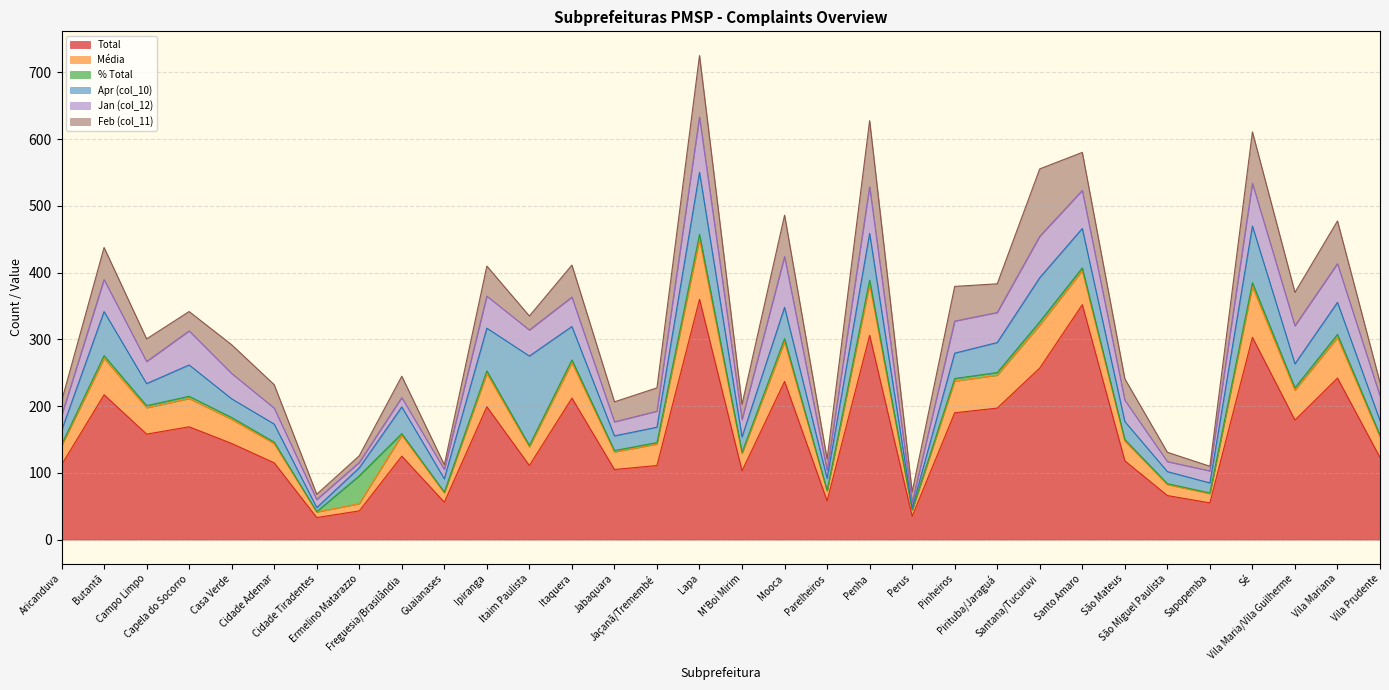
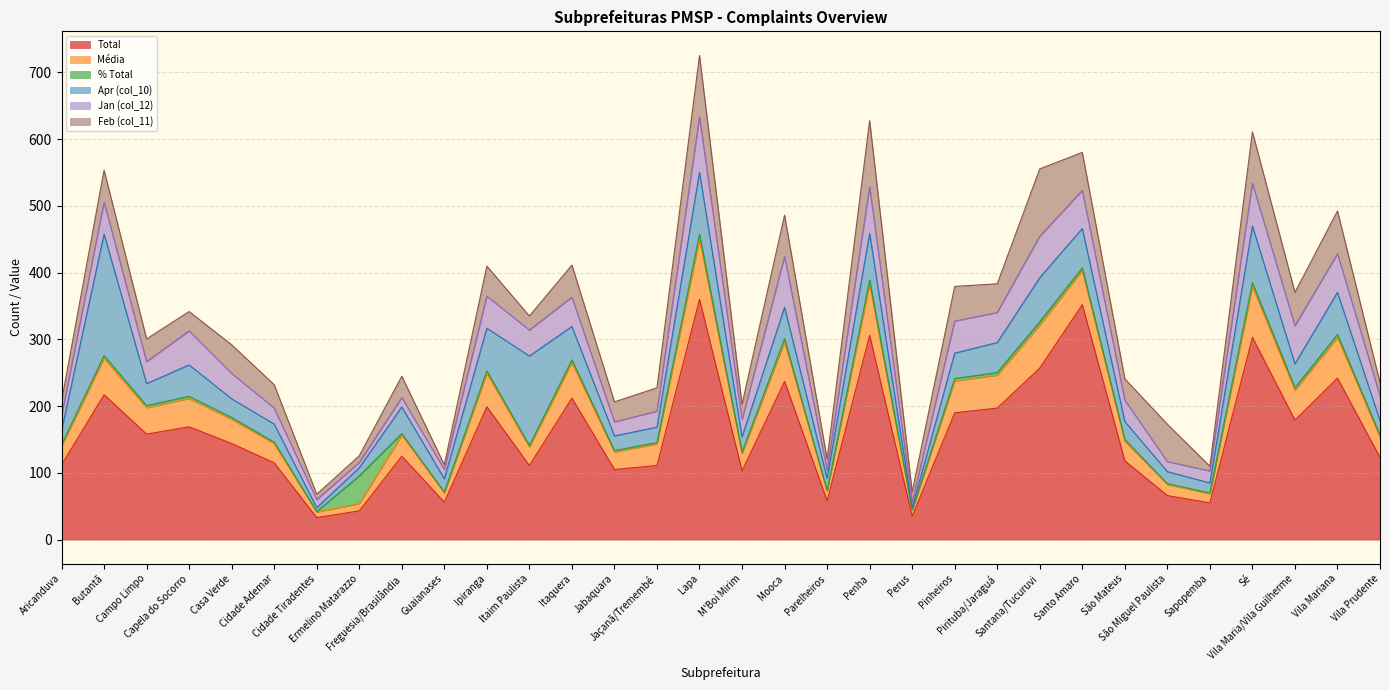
  {
    "Total": {
      "Aricanduva": 110,
      "Butantã": 220,
      "Campo Limpo": 160,
      "Capela do Socorro": 170,
      "Casa Verde": 140,
      "Cidade Ademar": 120,
      "Cidade Tiradentes": 30,
      "Ermelino Matarazzo": 40,
      "Freguesia/Brasilândia": 130,
      "Guaianases": 60,
      "Ipiranga": 200,
      "Itaim Paulista": 110,
      "Itaquera": 210,
      "Jabaquara": 110,
      "Jaçanã/Tremembé": 110,
      "Lapa": 360,
      "M'Boi Mirim": 100,
      "Mooca": 240,
      "Parelheiros": 60,
      "Penha": 310,
      "Perus": 40,
      "Pinheiros": 190,
      "Pirituba/Jaraguá": 200,
      "Santana/Tucuruvi": 260,
      "Santo Amaro": 350,
      "São Mateus": 120,
      "São Miguel Paulista": 70,
      "Sapopemba": 60,
      "Sé": 300,
      "Vila Maria/Vila Guilherme": 180,
      "Vila Mariana": 240,
      "Vila Prudente": 120
    },
    "Média": {
      "Butantã": 50,
      "Ermelino Matarazzo": 10,
      "Ipiranga": 50,
      "Itaquera": 50,
      "Lapa": 90,
      "Mooca": 60,
      "Penha": 80,
      "Pinheiros": 50,
      "Pirituba/Jaraguá": 50,
      "Santana/Tucuruvi": 60,
      "Santo Amaro": 50,
      "Sé": 80,
      "Vila Mariana": 60
    },
    "% Total": {
      "Butantã": 0,
      "Ermelino Matarazzo": 40,
      "Ipiranga": 0,
      "Itaquera": 0,
      "Lapa": 10,
      "Mooca": 0,
      "Penha": 10,
      "Pinheiros": 0,
      "Pirituba/Jaraguá": 0,
      "Santana/Tucuruvi": 10,
      "Santo Amaro": 0,
      "Sé": 10,
      "Vila Mariana": 0
    },
    "Apr (col_10)": {
      "Aricanduva": 20,
-     "Butantã": 70,
+     "Butantã": 180,
      "Campo Limpo": 30,
      "Capela do Socorro": 50,
      "Casa Verde": 30,
      "Cidade Ademar": 30,
      "Cidade Tiradentes": 10,
      "Ermelino Matarazzo": 10,
      "Freguesia/Brasilândia": 40,
      "Guaianases": 20,
      "Ipiranga": 60,
      "Itaim Paulista": 130,
      "Itaquera": 50,
      "Jabaquara": 20,
      "Jaçanã/Tremembé": 20,
      "Lapa": 90,
      "M'Boi Mirim": 20,
      "Mooca": 50,
      "Parelheiros": 20,
      "Penha": 70,
      "Pinheiros": 40,
      "Pirituba/Jaraguá": 50,
      "Santana/Tucuruvi": 70,
      "Santo Amaro": 60,
      "São Mateus": 30,
      "São Miguel Paulista": 20,
      "Sapopemba": 20,
      "Sé": 90,
      "Vila Maria/Vila Guilherme": 40,
-     "Vila Mariana": 50,
+     "Vila Mariana": 60,
      "Vila Prudente": 20
    },
    "Jan (col_12)": {
      "Aricanduva": 20,
      "Butantã": 50,
      "Campo Limpo": 30,
      "Capela do Socorro": 50,
      "Casa Verde": 40,
      "Cidade Ademar": 20,
      "Cidade Tiradentes": 10,
      "Ermelino Matarazzo": 10,
      "Freguesia/Brasilândia": 10,
      "Guaianases": 10,
      "Ipiranga": 50,
      "Itaim Paulista": 40,
      "Itaquera": 40,
      "Jabaquara": 20,
      "Jaçanã/Tremembé": 20,
      "Lapa": 80,
      "M'Boi Mirim": 30,
      "Mooca": 80,
      "Parelheiros": 10,
      "Penha": 70,
      "Perus": 10,
      "Pinheiros": 50,
      "Pirituba/Jaraguá": 50,
      "Santana/Tucuruvi": 60,
      "Santo Amaro": 60,
      "São Mateus": 30,
      "São Miguel Paulista": 20,
      "Sapopemba": 20,
      "Sé": 60,
      "Vila Maria/Vila Guilherme": 60,
      "Vila Mariana": 60,
      "Vila Prudente": 40
    },
    "Feb (col_11)": {
      "Aricanduva": 20,
      "Butantã": 50,
      "Campo Limpo": 30,
      "Capela do Socorro": 30,
      "Casa Verde": 40,
      "Cidade Ademar": 40,
      "Cidade Tiradentes": 10,
      "Ermelino Matarazzo": 10,
      "Freguesia/Brasilândia": 30,
      "Guaianases": 10,
      "Ipiranga": 50,
      "Itaim Paulista": 20,
      "Itaquera": 50,
      "Jabaquara": 30,
      "Jaçanã/Tremembé": 40,
      "Lapa": 90,
      "M'Boi Mirim": 20,
      "Mooca": 60,
      "Parelheiros": 20,
      "Penha": 100,
      "Perus": 20,
      "Pinheiros": 50,
      "Pirituba/Jaraguá": 40,
      "Santana/Tucuruvi": 100,
      "Santo Amaro": 60,
      "São Mateus": 30,
-     "São Miguel Paulista": 10,
+     "São Miguel Paulista": 60,
      "Sapopemba": 10,
      "Sé": 80,
      "Vila Maria/Vila Guilherme": 50,
      "Vila Mariana": 60,
      "Vila Prudente": 20
    }
  }
